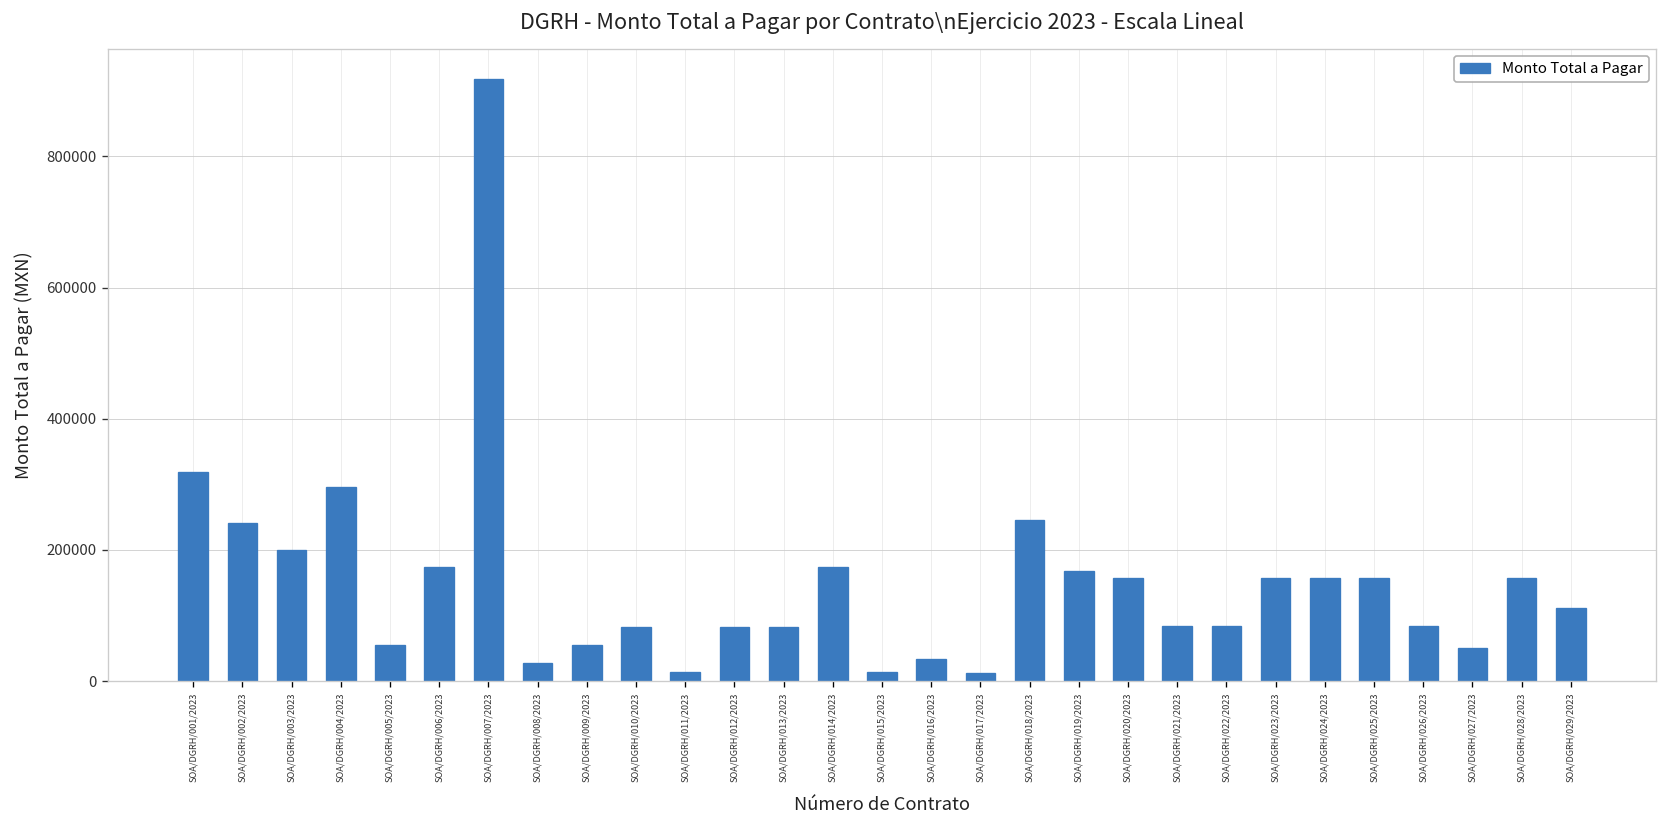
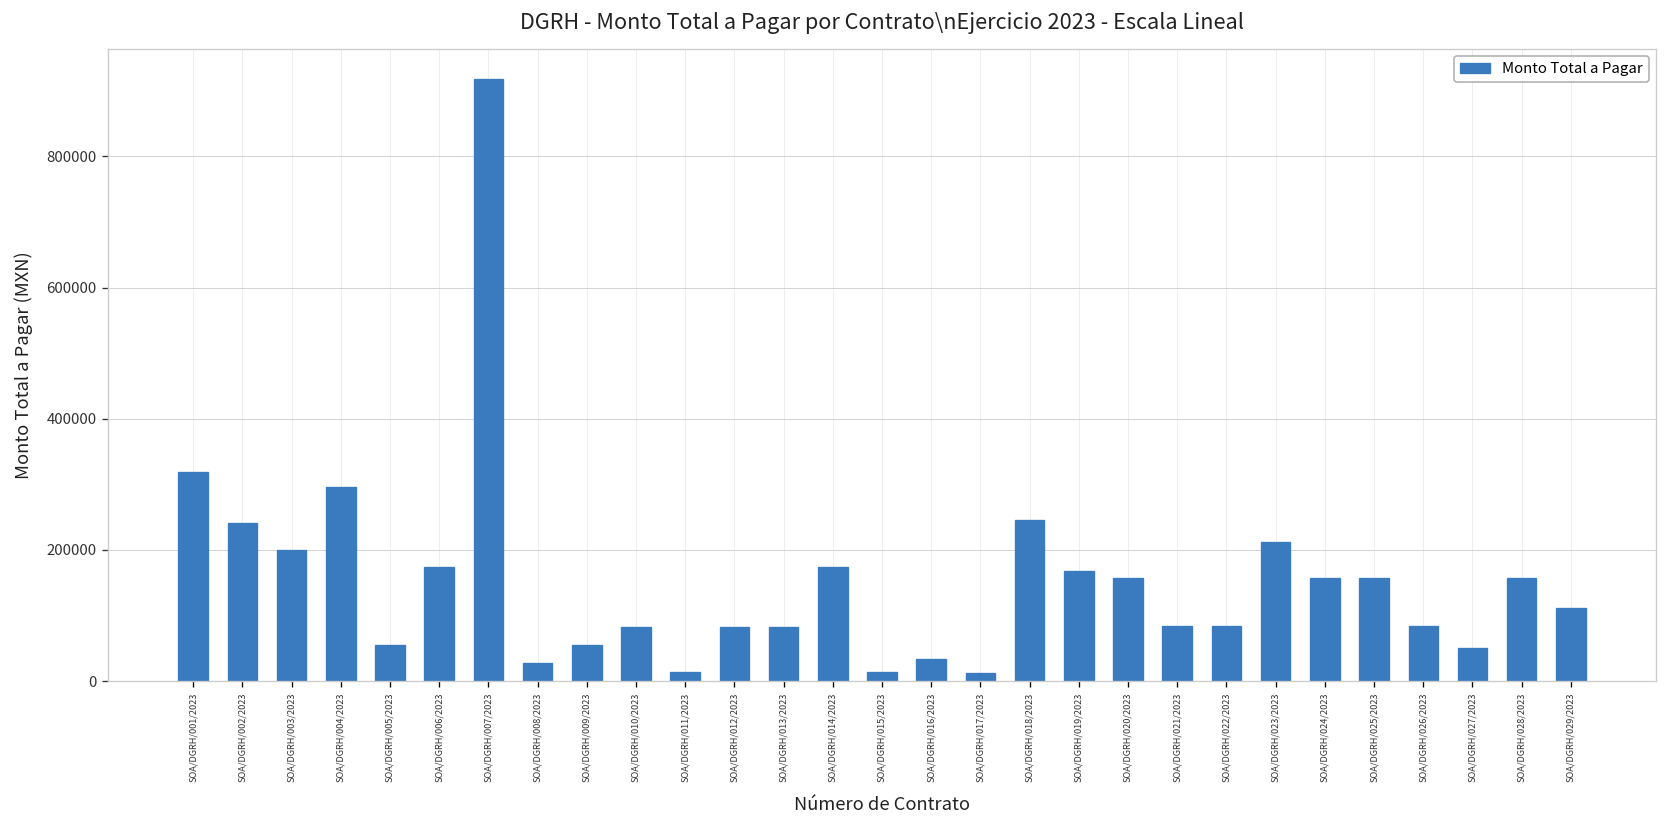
  {
    "SOA/DGRH/001/2023": 320000,
    "SOA/DGRH/002/2023": 240000,
    "SOA/DGRH/003/2023": 200000,
    "SOA/DGRH/004/2023": 300000,
    "SOA/DGRH/005/2023": 60000,
    "SOA/DGRH/006/2023": 170000,
    "SOA/DGRH/007/2023": 920000,
    "SOA/DGRH/008/2023": 30000,
    "SOA/DGRH/009/2023": 60000,
    "SOA/DGRH/010/2023": 80000,
    "SOA/DGRH/011/2023": 10000,
    "SOA/DGRH/012/2023": 80000,
    "SOA/DGRH/013/2023": 80000,
    "SOA/DGRH/014/2023": 170000,
    "SOA/DGRH/015/2023": 10000,
    "SOA/DGRH/016/2023": 30000,
    "SOA/DGRH/017/2023": 10000,
    "SOA/DGRH/018/2023": 250000,
    "SOA/DGRH/019/2023": 170000,
    "SOA/DGRH/020/2023": 160000,
    "SOA/DGRH/021/2023": 80000,
    "SOA/DGRH/022/2023": 80000,
-   "SOA/DGRH/023/2023": 160000,
+   "SOA/DGRH/023/2023": 210000,
    "SOA/DGRH/024/2023": 160000,
    "SOA/DGRH/025/2023": 160000,
    "SOA/DGRH/026/2023": 80000,
    "SOA/DGRH/027/2023": 50000,
    "SOA/DGRH/028/2023": 160000,
    "SOA/DGRH/029/2023": 110000
  }
